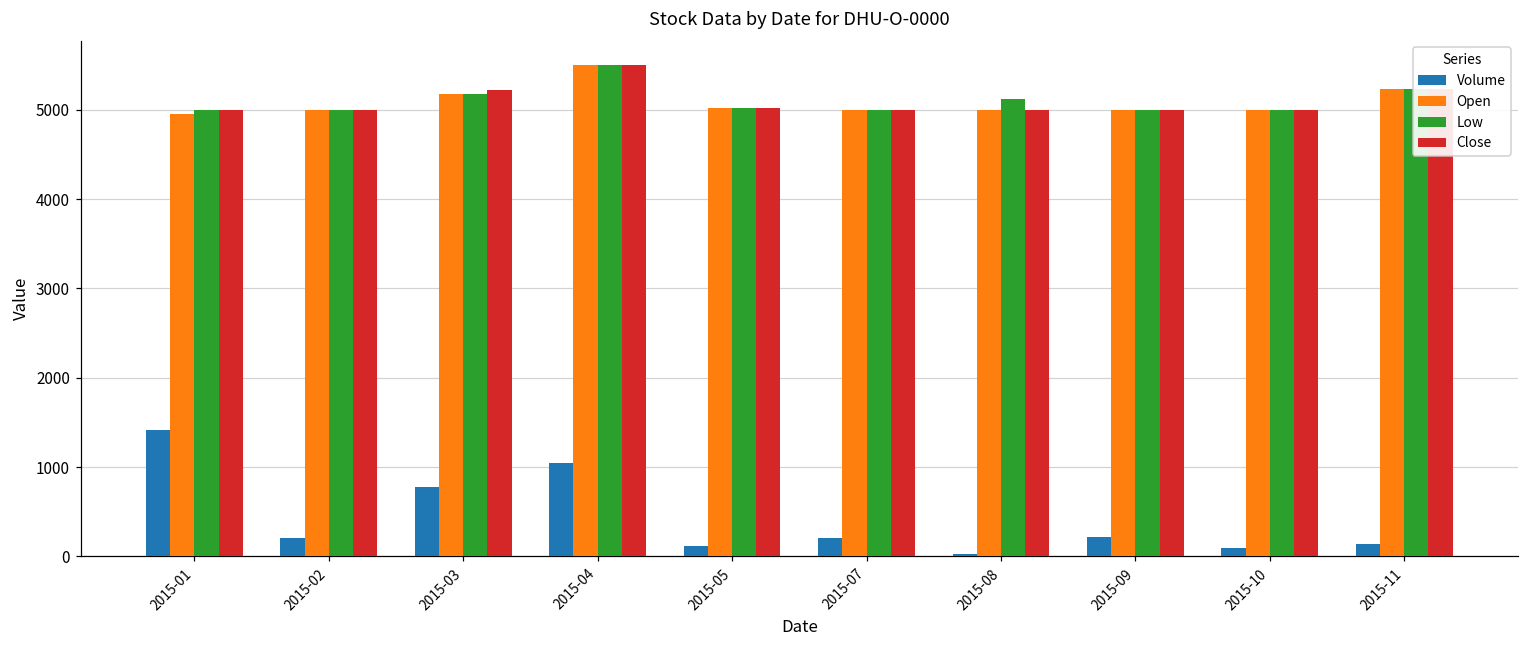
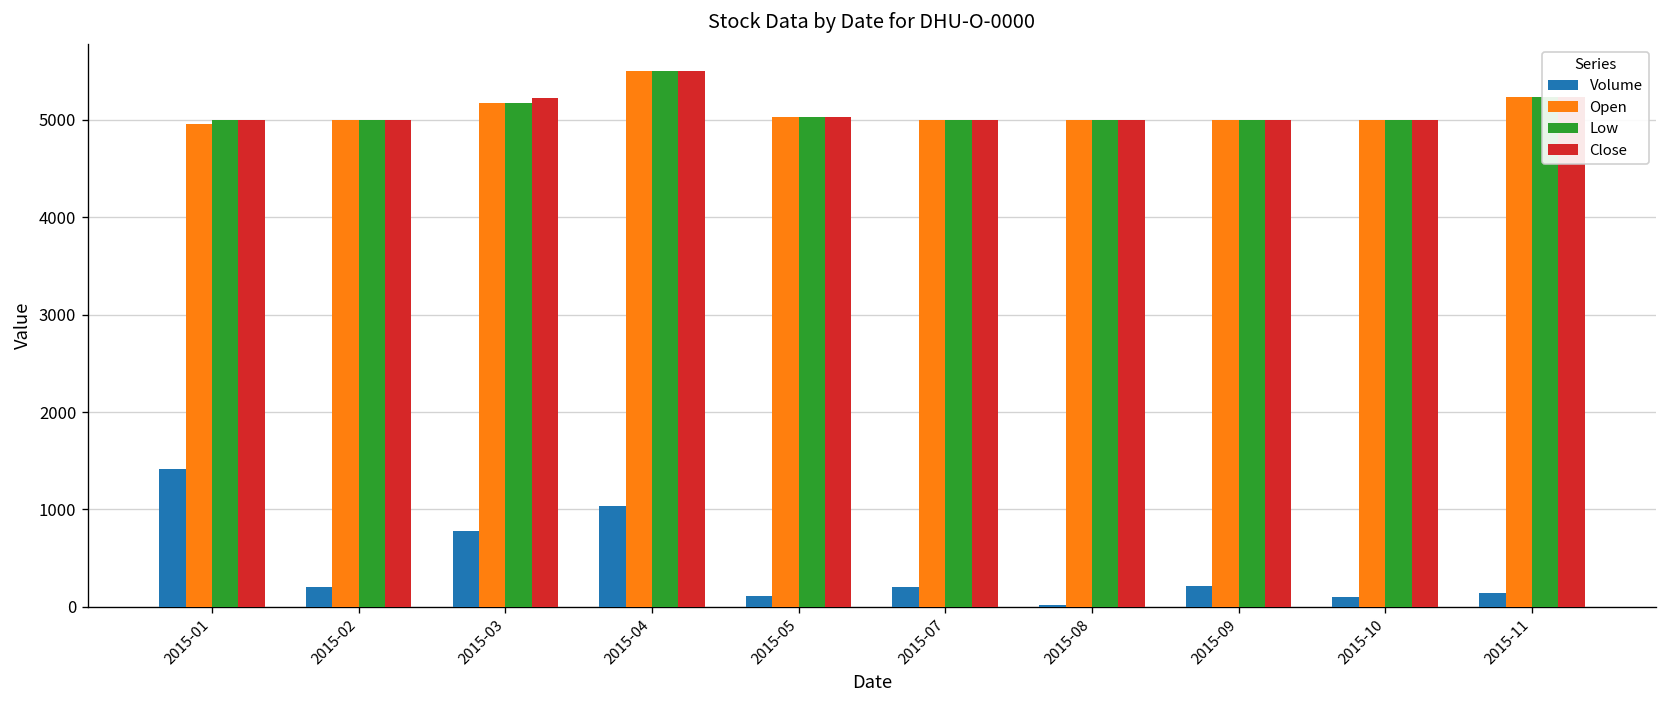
  {
    "Volume": {
      "2015-01": 1400,
      "2015-02": 200,
      "2015-03": 800,
      "2015-04": 1000,
      "2015-05": 100,
      "2015-07": 200,
      "2015-09": 200,
      "2015-10": 100,
      "2015-11": 100
    },
    "Open": {
      "2015-01": 5000,
      "2015-02": 5000,
      "2015-03": 5200,
      "2015-04": 5500,
      "2015-05": 5000,
      "2015-07": 5000,
      "2015-08": 5000,
      "2015-09": 5000,
      "2015-10": 5000,
      "2015-11": 5200
    },
    "Low": {
      "2015-01": 5000,
      "2015-02": 5000,
      "2015-03": 5200,
      "2015-04": 5500,
      "2015-05": 5000,
      "2015-07": 5000,
-     "2015-08": 5100,
+     "2015-08": 5000,
      "2015-09": 5000,
      "2015-10": 5000
    },
    "Close": {
      "2015-01": 5000,
      "2015-02": 5000,
      "2015-03": 5200,
      "2015-04": 5500,
      "2015-05": 5000,
      "2015-07": 5000,
      "2015-08": 5000,
      "2015-09": 5000,
      "2015-10": 5000
    }
  }
